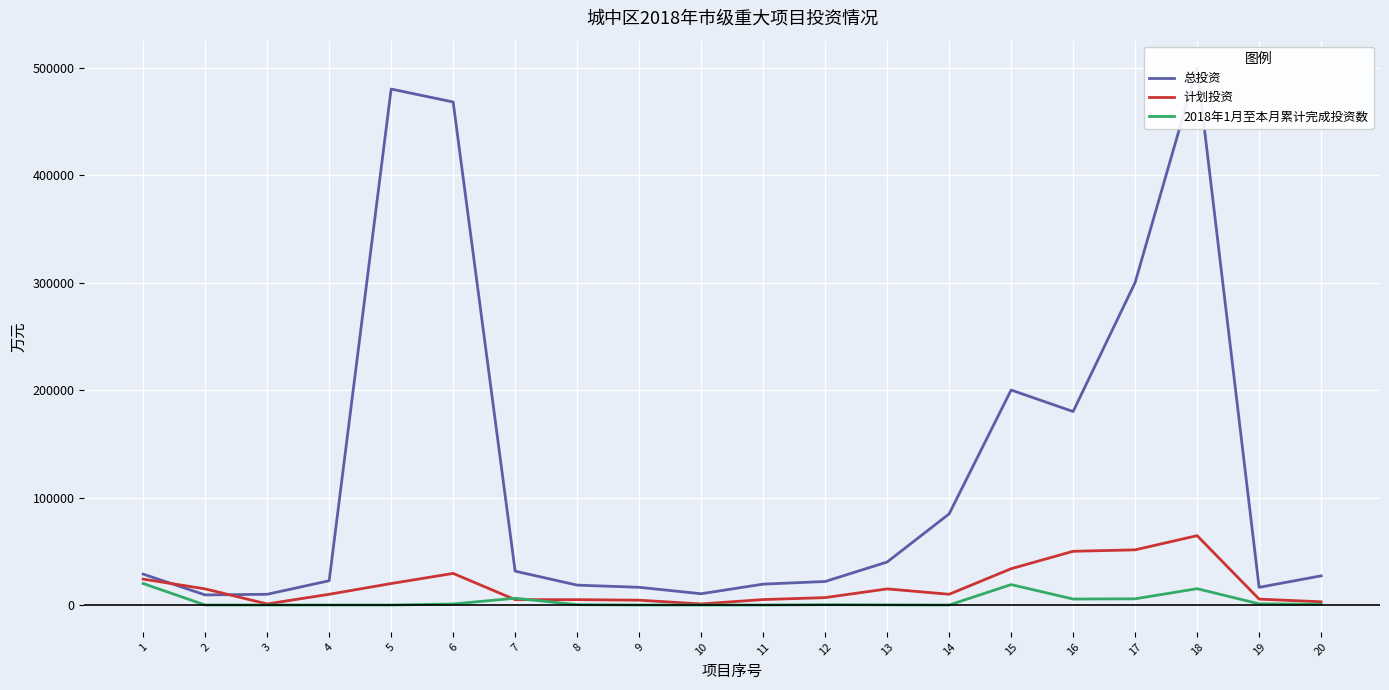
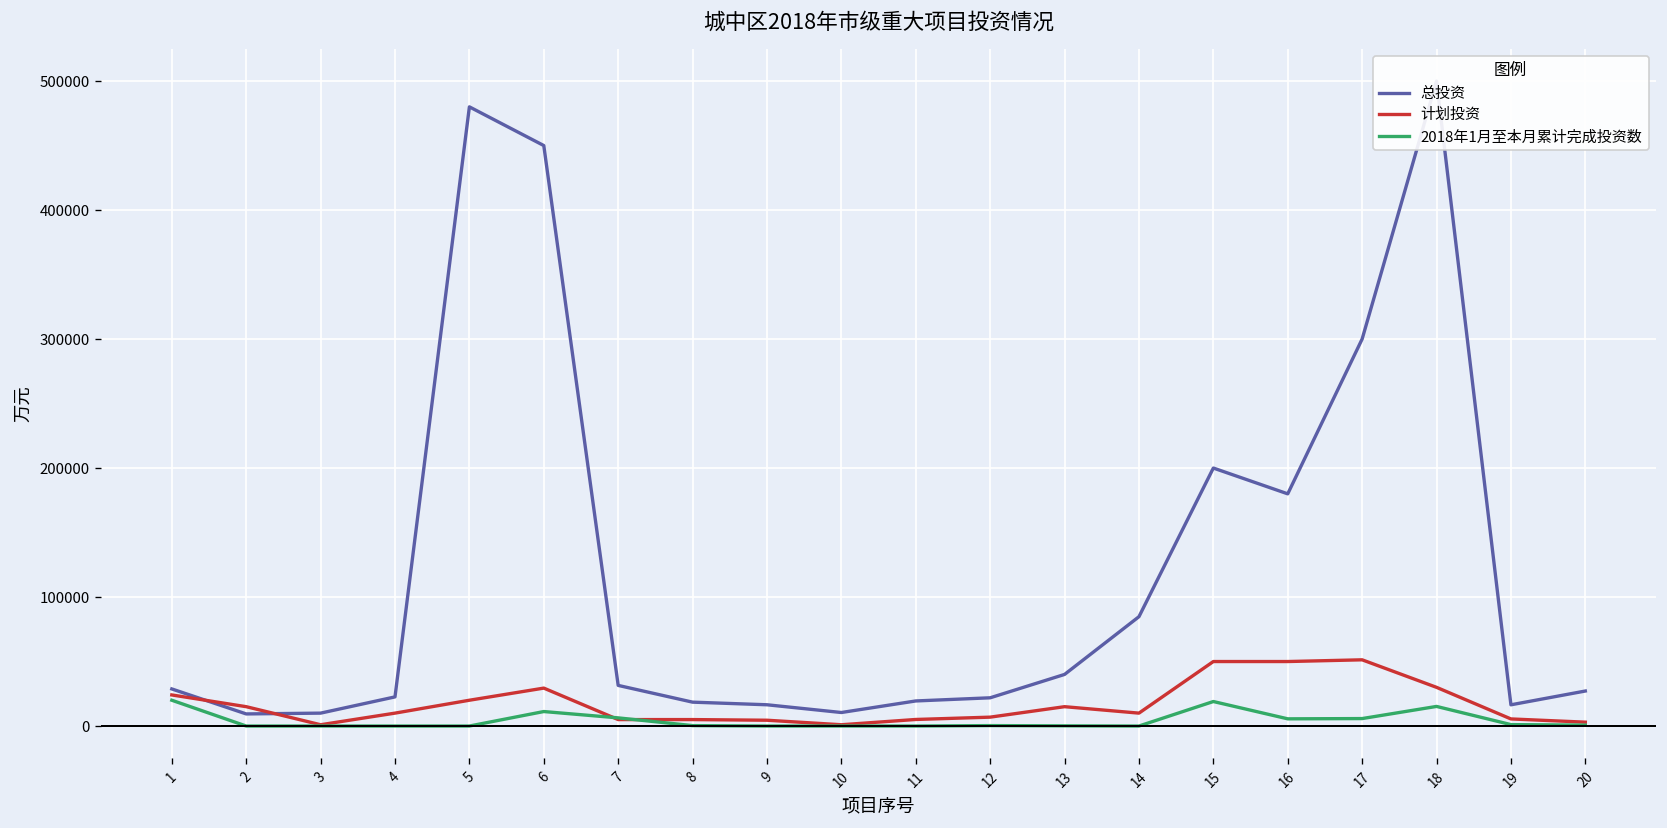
  {
    "总投资": {
      "1": 29000,
      "2": 9000,
      "3": 10000,
      "4": 23000,
      "5": 480000,
-     "6": 468000,
+     "6": 450000,
      "7": 31000,
      "8": 19000,
      "9": 16000,
      "10": 10000,
      "11": 19000,
      "12": 22000,
      "13": 40000,
      "14": 85000,
      "15": 200000,
      "16": 180000,
      "17": 300000,
      "19": 16000,
      "20": 27000
    },
    "计划投资": {
      "1": 24000,
      "2": 15000,
      "4": 10000,
      "5": 20000,
      "6": 29000,
      "8": 5000,
      "9": 5000,
      "11": 5000,
      "12": 7000,
      "13": 15000,
      "14": 10000,
-     "15": 34000,
+     "15": 50000,
      "16": 50000,
      "17": 51000,
-     "18": 65000,
+     "18": 30000,
      "19": 6000
    },
    "2018年1月至本月累计完成投资数": {
      "1": 20000,
      "2": 0,
      "4": 0,
      "5": 0,
-     "6": 1000,
+     "6": 11000,
      "8": 0,
      "9": 0,
      "11": 0,
      "12": 0,
      "13": 0,
      "14": 0,
      "15": 19000,
      "16": 6000,
      "17": 6000,
      "18": 15000,
      "19": 1000
    }
  }
